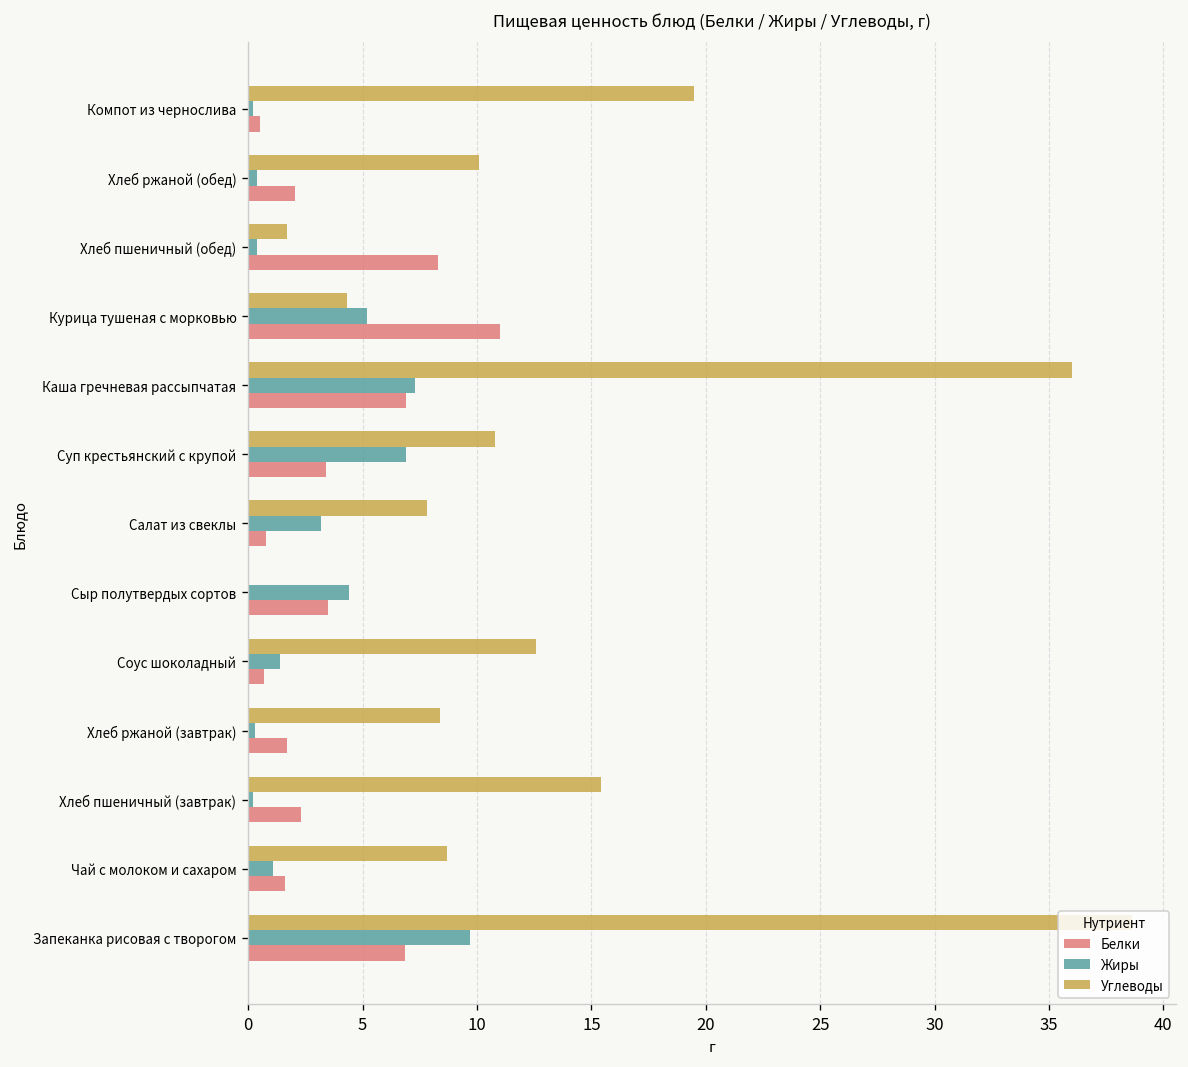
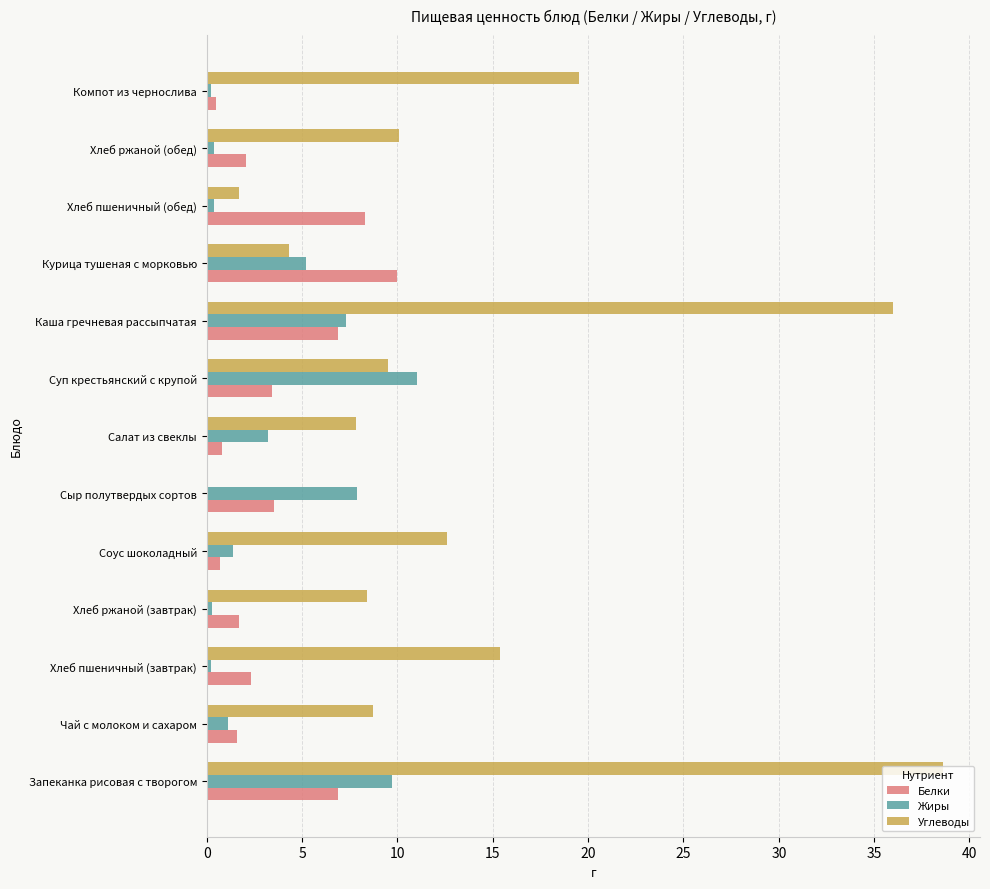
  {
    "Белки": {
      "Компот из чернослива": 0.5,
      "Хлеб ржаной (обед)": 2,
      "Хлеб пшеничный (обед)": 8.3,
-     "Курица тушеная с морковью": 11,
+     "Курица тушеная с морковью": 10,
      "Каша гречневая рассыпчатая": 7,
      "Суп крестьянский с крупой": 3.4,
      "Салат из свеклы": 0.8,
      "Сыр полутвердых сортов": 3.5,
      "Соус шоколадный": 0.7,
      "Хлеб ржаной (завтрак)": 1.7,
      "Хлеб пшеничный (завтрак)": 2.3,
      "Чай с молоком и сахаром": 1.6,
      "Запеканка рисовая с творогом": 6.9
    },
    "Жиры": {
      "Компот из чернослива": 0.2,
      "Хлеб ржаной (обед)": 0.4,
      "Хлеб пшеничный (обед)": 0.4,
      "Курица тушеная с морковью": 5.2,
      "Каша гречневая рассыпчатая": 7.3,
-     "Суп крестьянский с крупой": 6.9,
+     "Суп крестьянский с крупой": 11.0,
      "Салат из свеклы": 3.2,
-     "Сыр полутвердых сортов": 4.4,
+     "Сыр полутвердых сортов": 7.9,
      "Соус шоколадный": 1.4,
      "Хлеб ржаной (завтрак)": 0.3,
      "Хлеб пшеничный (завтрак)": 0.2,
      "Чай с молоком и сахаром": 1.1,
      "Запеканка рисовая с творогом": 9.7
    },
    "Углеводы": {
      "Компот из чернослива": 19.5,
      "Хлеб ржаной (обед)": 10.1,
      "Хлеб пшеничный (обед)": 1.7,
      "Курица тушеная с морковью": 4.3,
      "Каша гречневая рассыпчатая": 36.0,
-     "Суп крестьянский с крупой": 10.8,
+     "Суп крестьянский с крупой": 9.5,
      "Салат из свеклы": 7.8,
      "Сыр полутвердых сортов": 0.0,
      "Соус шоколадный": 12.6,
      "Хлеб ржаной (завтрак)": 8.4,
      "Хлеб пшеничный (завтрак)": 15.4,
      "Чай с молоком и сахаром": 8.7
    }
  }
